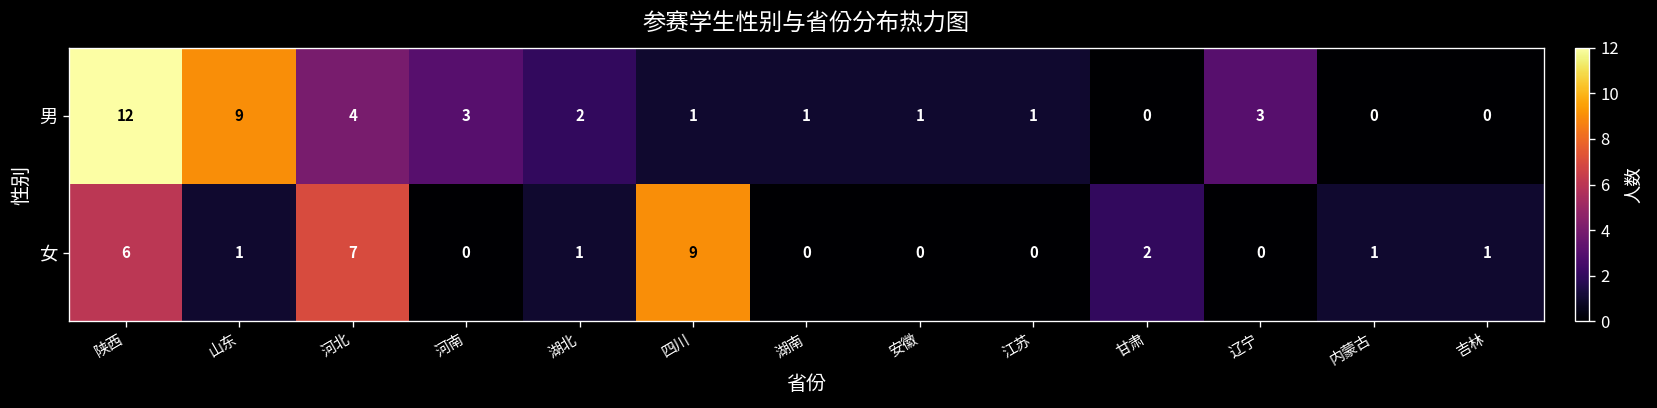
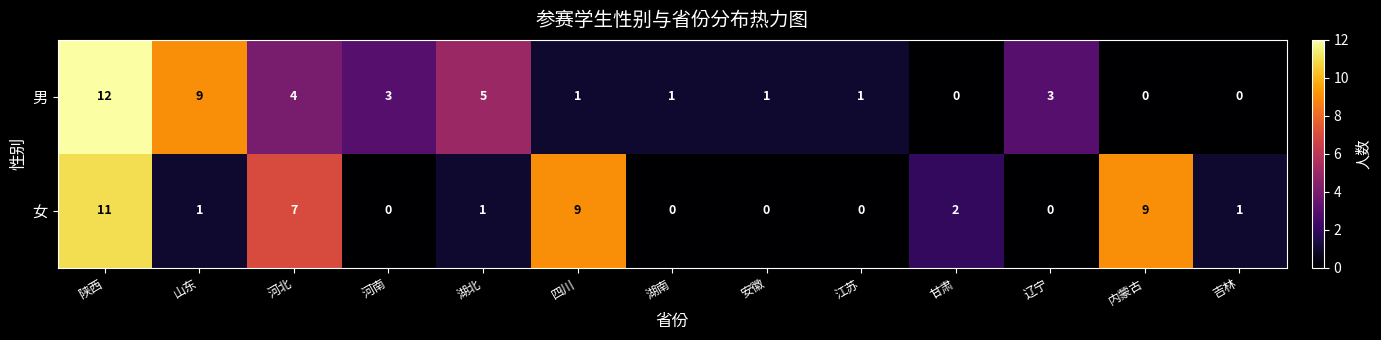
  {
    "男": {
      "陕西": 12,
      "山东": 9,
      "河北": 4,
      "河南": 3,
-     "湖北": 2,
+     "湖北": 5,
      "四川": 1,
      "湖南": 1,
      "安徽": 1,
      "江苏": 1,
      "甘肃": 0,
      "辽宁": 3,
      "内蒙古": 0,
      "吉林": 0
    },
    "女": {
-     "陕西": 6,
+     "陕西": 11,
      "山东": 1,
      "河北": 7,
      "河南": 0,
      "湖北": 1,
      "四川": 9,
      "湖南": 0,
      "安徽": 0,
      "江苏": 0,
      "甘肃": 2,
      "辽宁": 0,
-     "内蒙古": 1,
+     "内蒙古": 9,
      "吉林": 1
    }
  }
